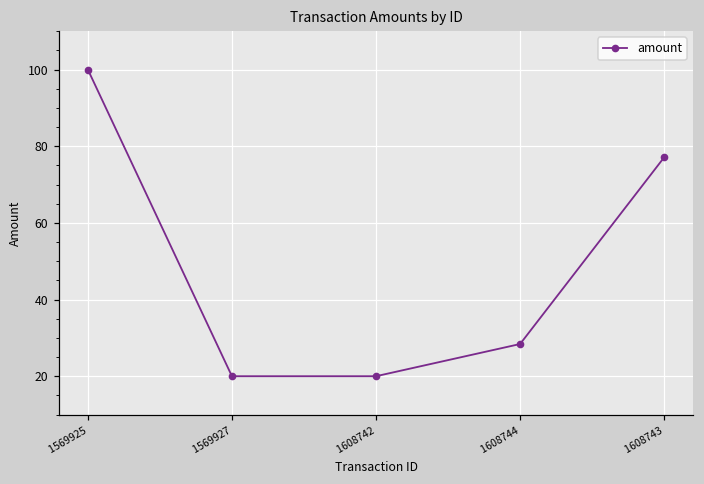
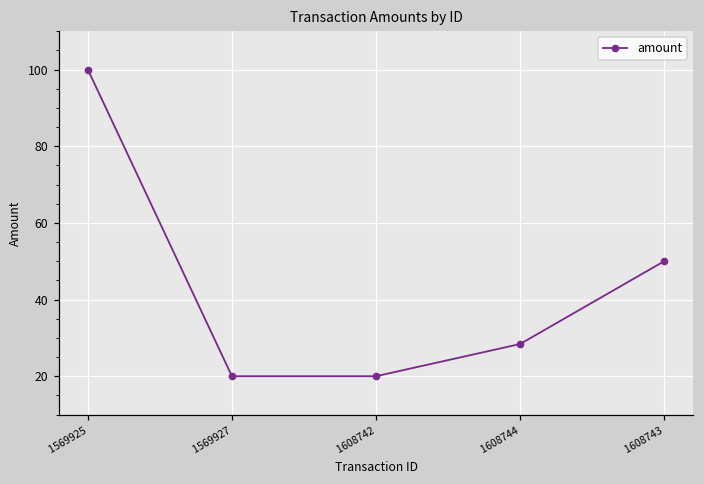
  {
    "1569925": 100,
    "1569927": 20,
    "1608742": 20,
    "1608744": 28,
-   "1608743": 77
+   "1608743": 50
  }
